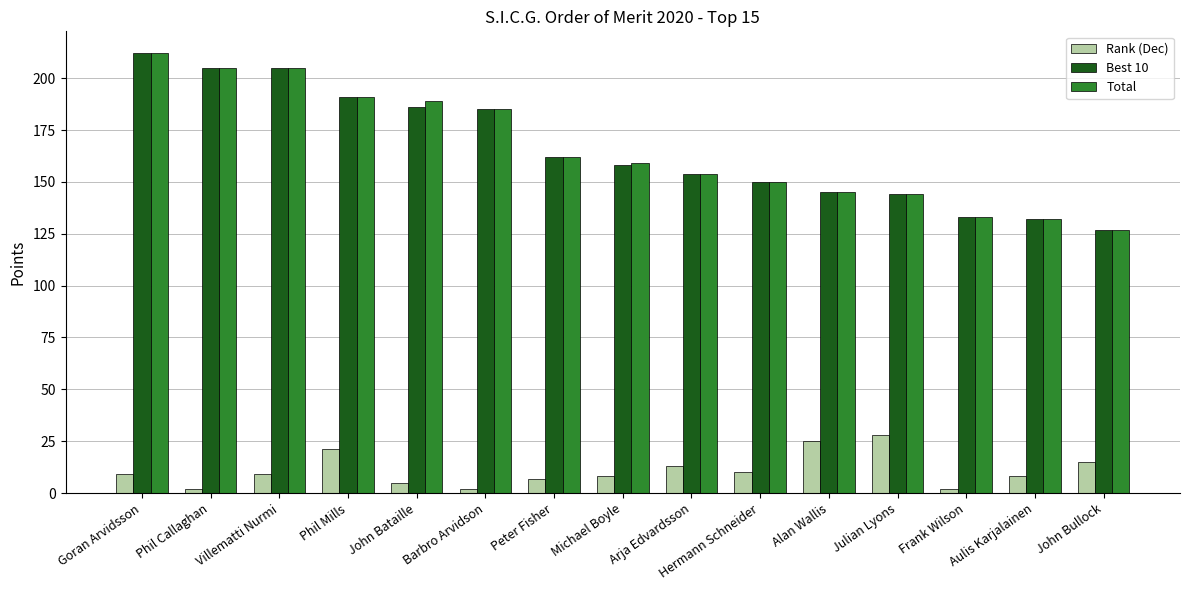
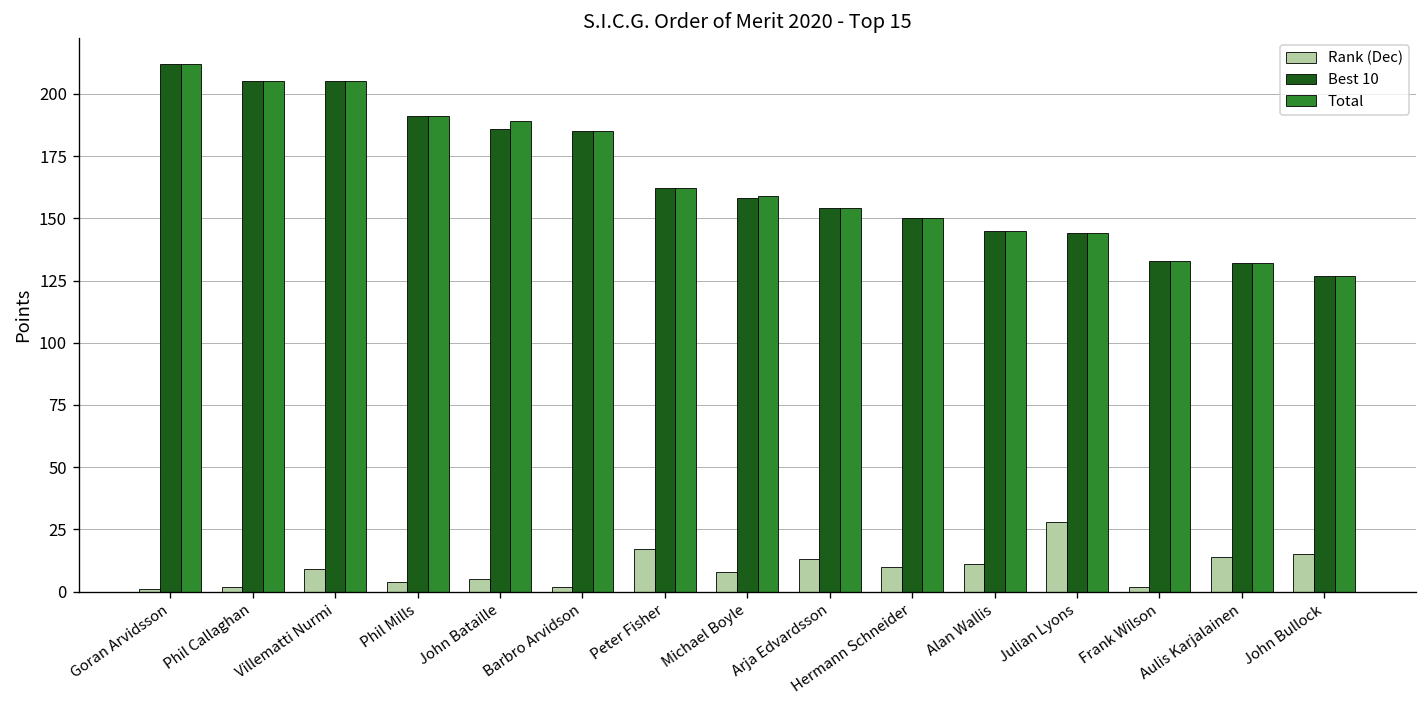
  {
    "Rank (Dec)": {
-     "Goran Arvidsson": 9,
+     "Goran Arvidsson": 1,
      "Phil Callaghan": 2,
      "Villematti Nurmi": 9,
-     "Phil Mills": 21,
+     "Phil Mills": 4,
      "John Bataille": 5,
      "Barbro Arvidson": 2,
-     "Peter Fisher": 7,
+     "Peter Fisher": 17,
      "Michael Boyle": 8,
      "Arja Edvardsson": 13,
      "Hermann Schneider": 10,
-     "Alan Wallis": 25,
+     "Alan Wallis": 11,
      "Julian Lyons": 28,
      "Frank Wilson": 2,
-     "Aulis Karjalainen": 8,
+     "Aulis Karjalainen": 14,
      "John Bullock": 15
    }
  }
